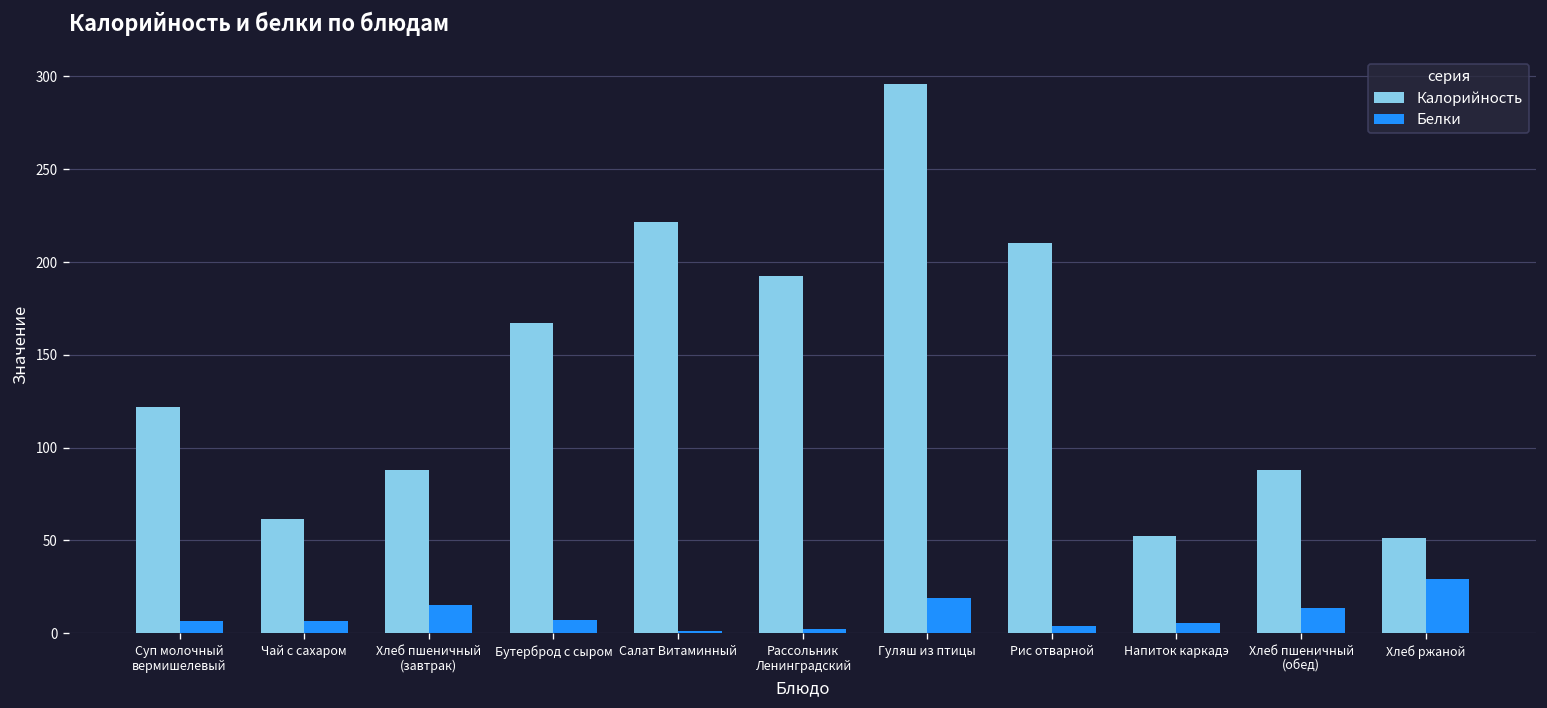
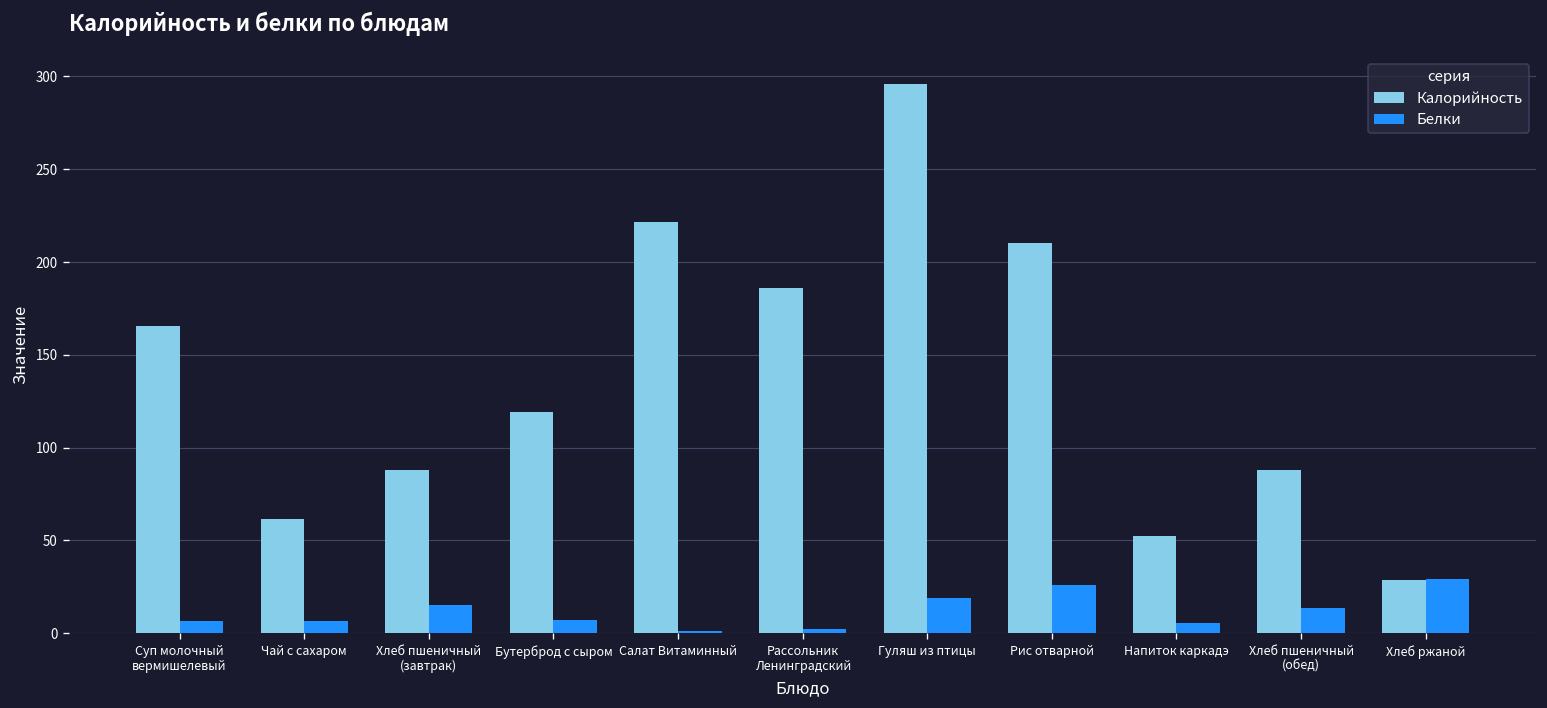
  {
    "Калорийность": {
-     "Суп молочный вермишелевый": 122,
+     "Суп молочный вермишелевый": 165,
      "Чай с сахаром": 61,
      "Хлеб пшеничный (завтрак)": 88,
-     "Бутерброд с сыром": 167,
+     "Бутерброд с сыром": 119,
      "Салат Витаминный": 221,
-     "Рассольник Ленинградский": 192,
+     "Рассольник Ленинградский": 186,
      "Гуляш из птицы": 296,
      "Рис отварной": 210,
      "Напиток каркадэ": 52,
      "Хлеб пшеничный (обед)": 88,
-     "Хлеб ржаной": 51
+     "Хлеб ржаной": 29
    },
    "Белки": {
      "Суп молочный вермишелевый": 6,
      "Чай с сахаром": 7,
      "Хлеб пшеничный (завтрак)": 15,
      "Бутерброд с сыром": 7,
      "Рассольник Ленинградский": 2,
      "Гуляш из птицы": 19,
-     "Рис отварной": 4,
+     "Рис отварной": 26,
      "Напиток каркадэ": 6,
      "Хлеб пшеничный (обед)": 13,
      "Хлеб ржаной": 29
    }
  }
